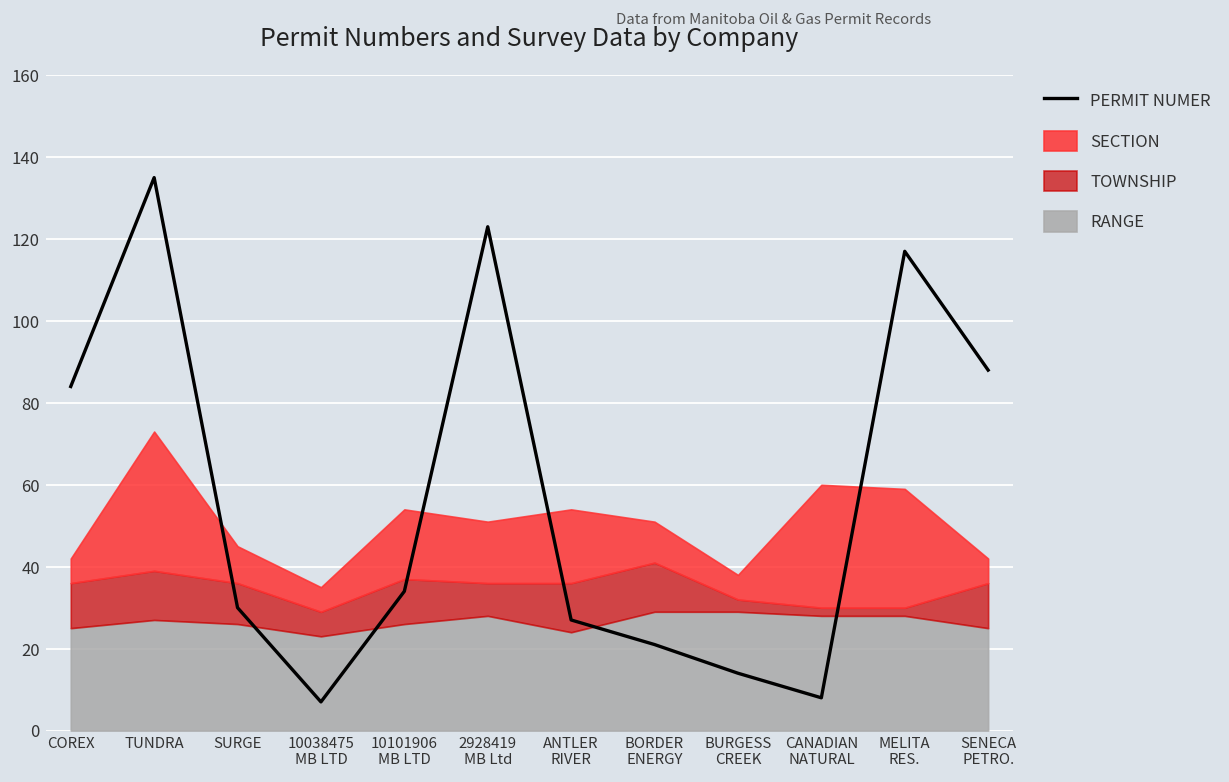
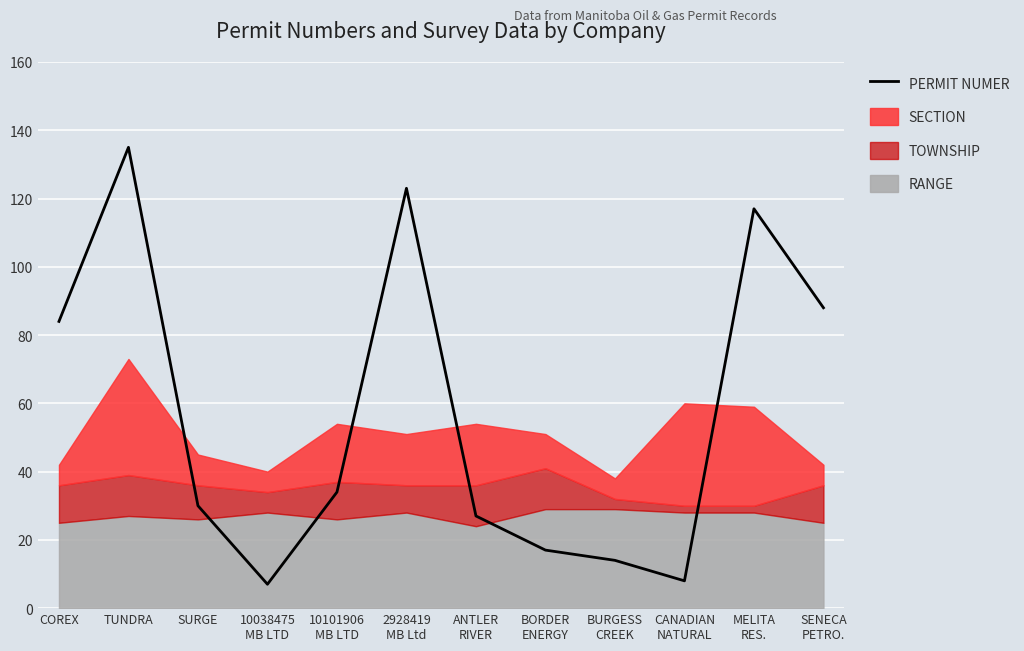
  {
    "PERMIT NUMER": {
      "COREX": 84,
      "TUNDRA": 135,
      "SURGE": 30,
      "10038475 MB LTD": 7,
      "10101906 MB LTD": 34,
      "2928419 MB Ltd": 123,
      "ANTLER RIVER": 27,
-     "BORDER ENERGY": 21,
+     "BORDER ENERGY": 17,
      "BURGESS CREEK": 14,
      "CANADIAN NATURAL": 8,
      "MELITA RES.": 117,
      "SENECA PETRO.": 88
    },
    "RANGE": {
      "COREX": 25,
      "TUNDRA": 27,
      "SURGE": 26,
-     "10038475 MB LTD": 23,
+     "10038475 MB LTD": 28,
      "10101906 MB LTD": 26,
      "2928419 MB Ltd": 28,
      "ANTLER RIVER": 24,
      "BORDER ENERGY": 29,
      "BURGESS CREEK": 29,
      "CANADIAN NATURAL": 28,
      "MELITA RES.": 28,
      "SENECA PETRO.": 25
    },
    "TOWNSHIP": {
      "COREX": 11,
      "TUNDRA": 12,
      "SURGE": 10,
      "10038475 MB LTD": 6,
      "10101906 MB LTD": 11,
      "2928419 MB Ltd": 8,
      "ANTLER RIVER": 12,
      "BORDER ENERGY": 12,
      "BURGESS CREEK": 3,
      "CANADIAN NATURAL": 2,
      "MELITA RES.": 2,
      "SENECA PETRO.": 11
    },
    "SECTION": {
      "COREX": 6,
      "TUNDRA": 34,
      "SURGE": 9,
      "10038475 MB LTD": 6,
      "10101906 MB LTD": 17,
      "2928419 MB Ltd": 15,
      "ANTLER RIVER": 18,
      "BORDER ENERGY": 10,
      "BURGESS CREEK": 6,
      "CANADIAN NATURAL": 30,
      "MELITA RES.": 29,
      "SENECA PETRO.": 6
    }
  }
